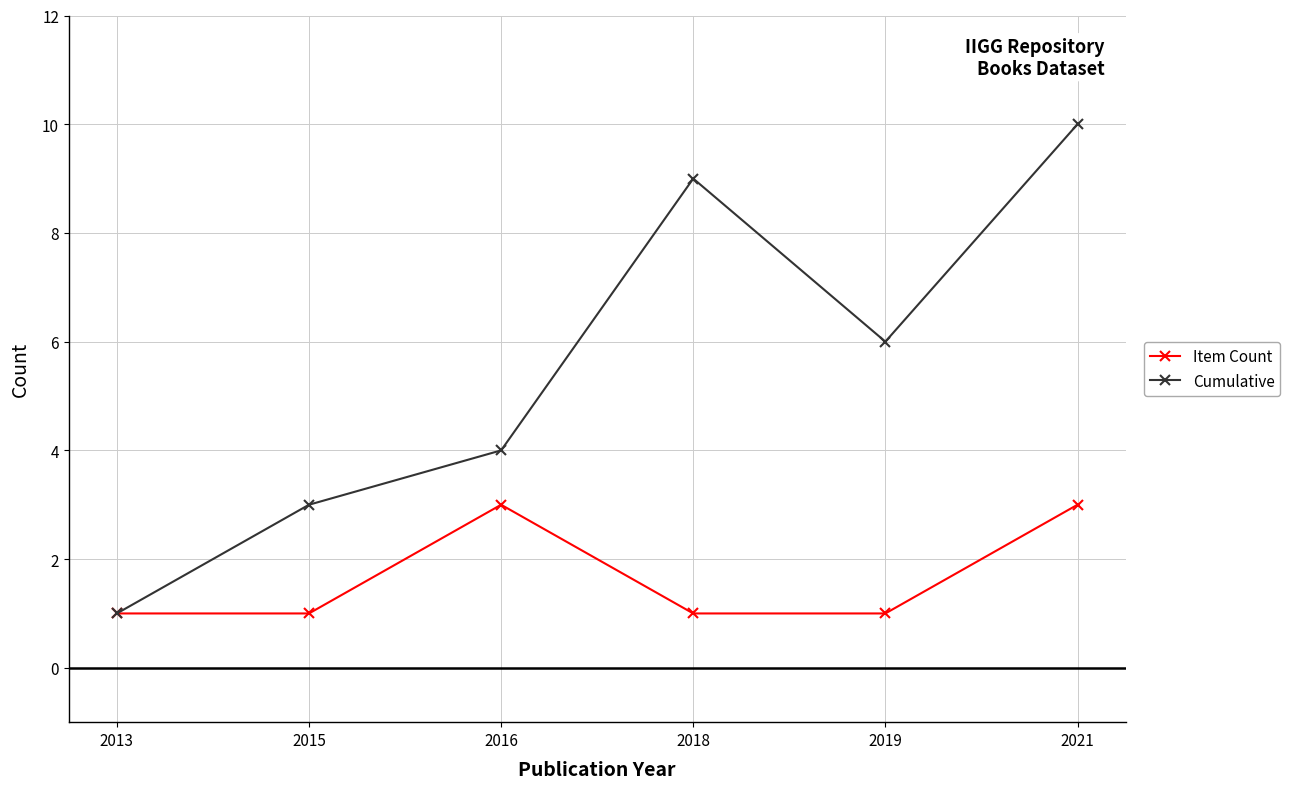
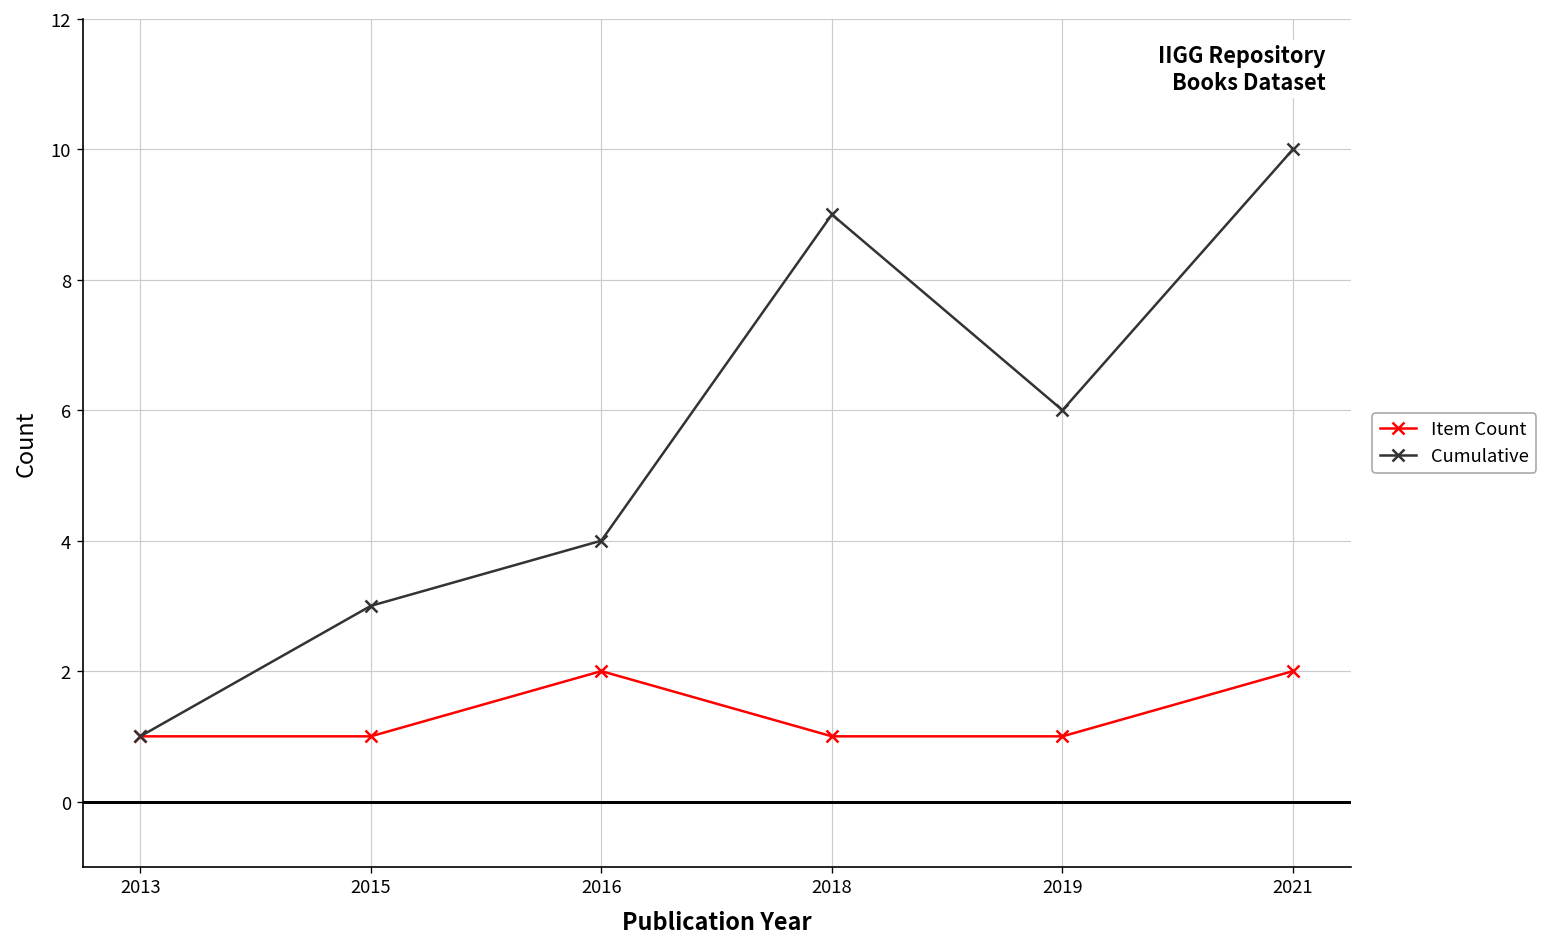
  {
    "Item Count": {
      "2015": 1,
-     "2016": 3,
+     "2016": 2,
      "2018": 1,
      "2019": 1,
-     "2021": 3
+     "2021": 2
    },
    "Cumulative": {
      "2015": 3,
      "2016": 4,
      "2018": 9,
      "2019": 6,
      "2021": 10
    }
  }
